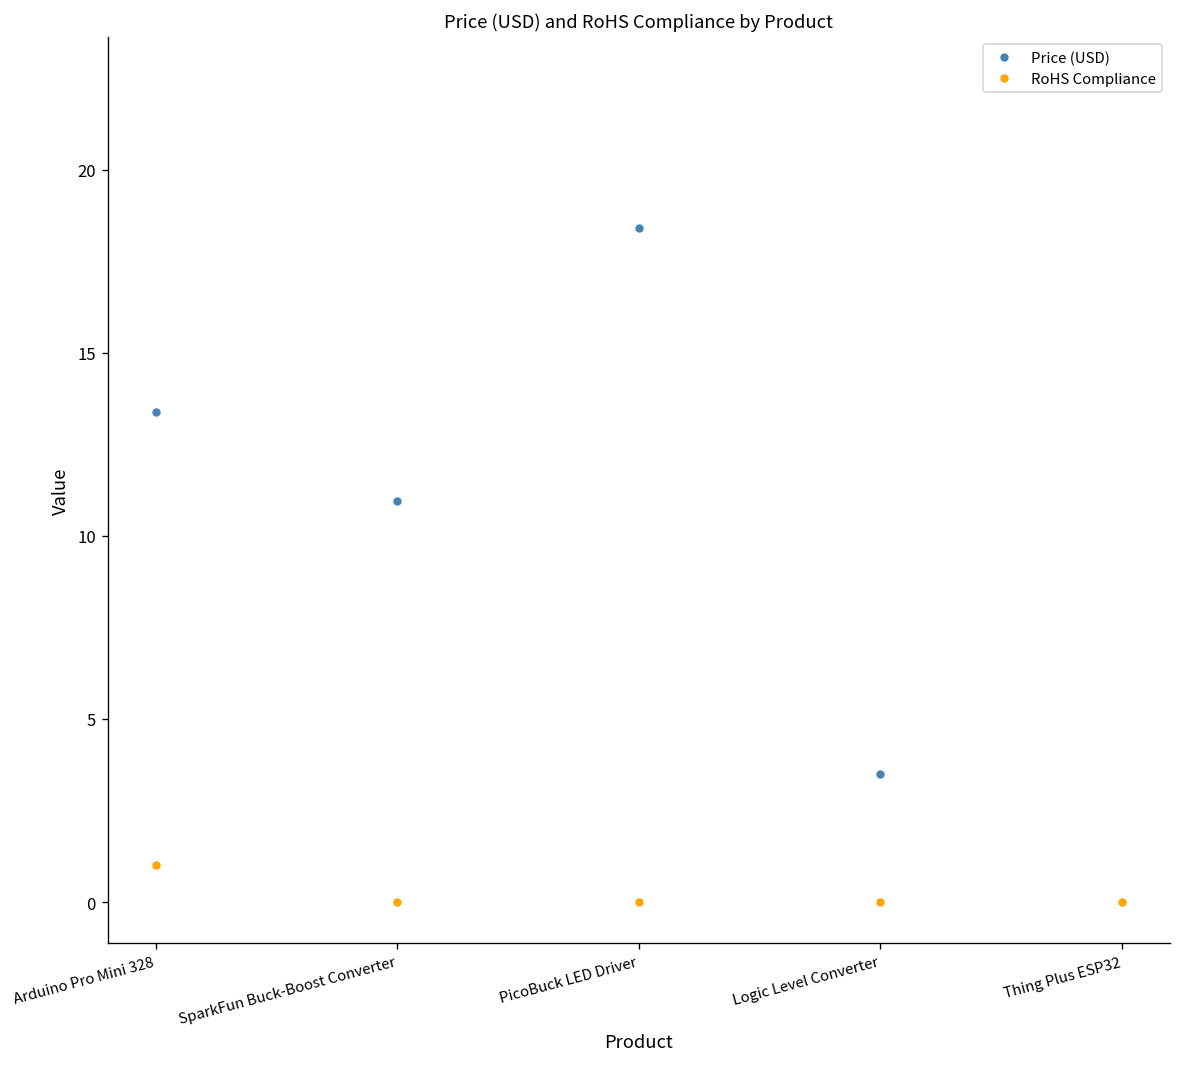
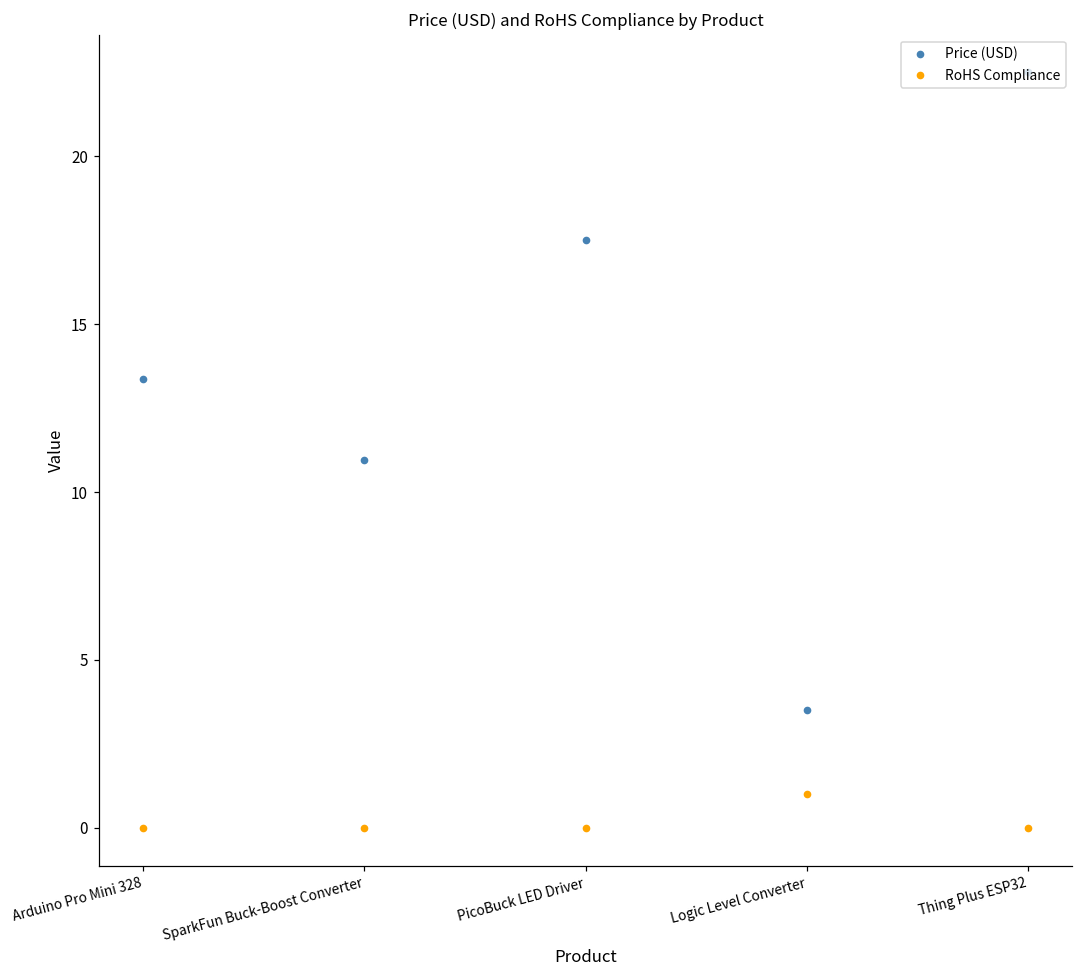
  {
    "Price (USD)": {
      "Arduino Pro Mini 328": 13.4,
      "SparkFun Buck-Boost Converter": 11.0,
-     "PicoBuck LED Driver": 18.4,
+     "PicoBuck LED Driver": 17.5,
      "Logic Level Converter": 3.5
    },
    "RoHS Compliance": {
-     "Arduino Pro Mini 328": 1,
+     "Arduino Pro Mini 328": 0,
      "SparkFun Buck-Boost Converter": 0,
      "PicoBuck LED Driver": 0,
-     "Logic Level Converter": 0,
+     "Logic Level Converter": 1,
      "Thing Plus ESP32": 0
    }
  }
